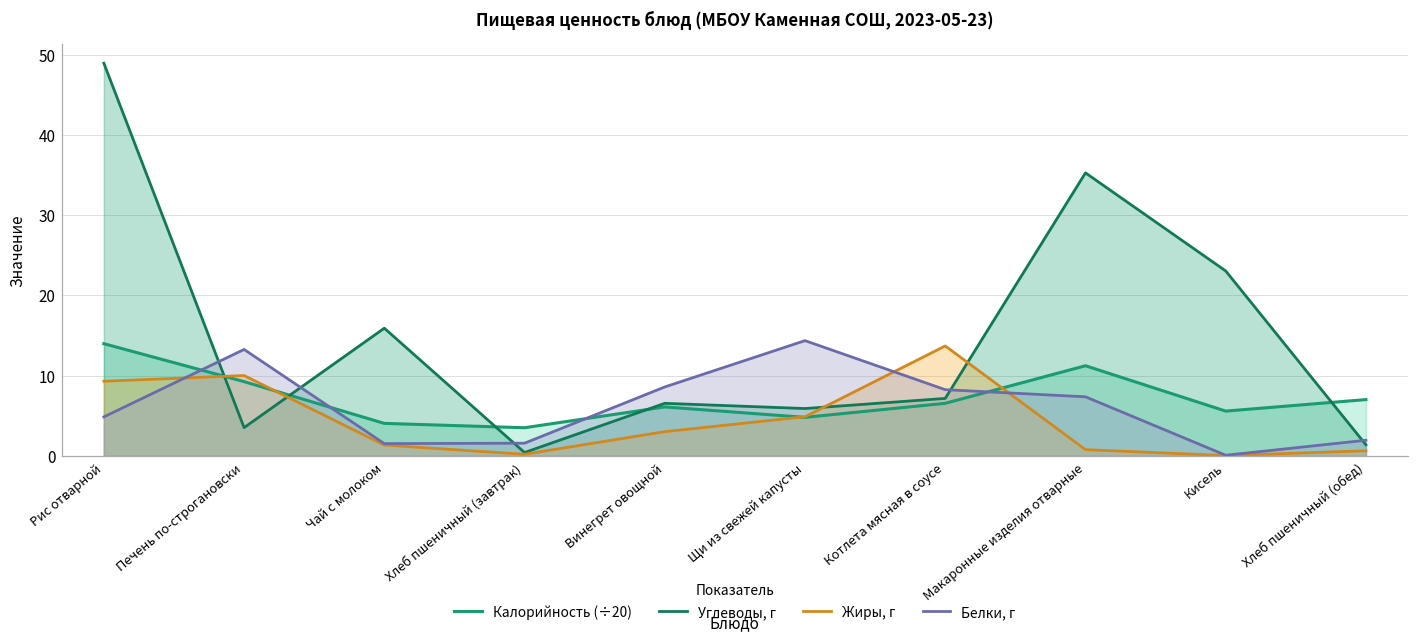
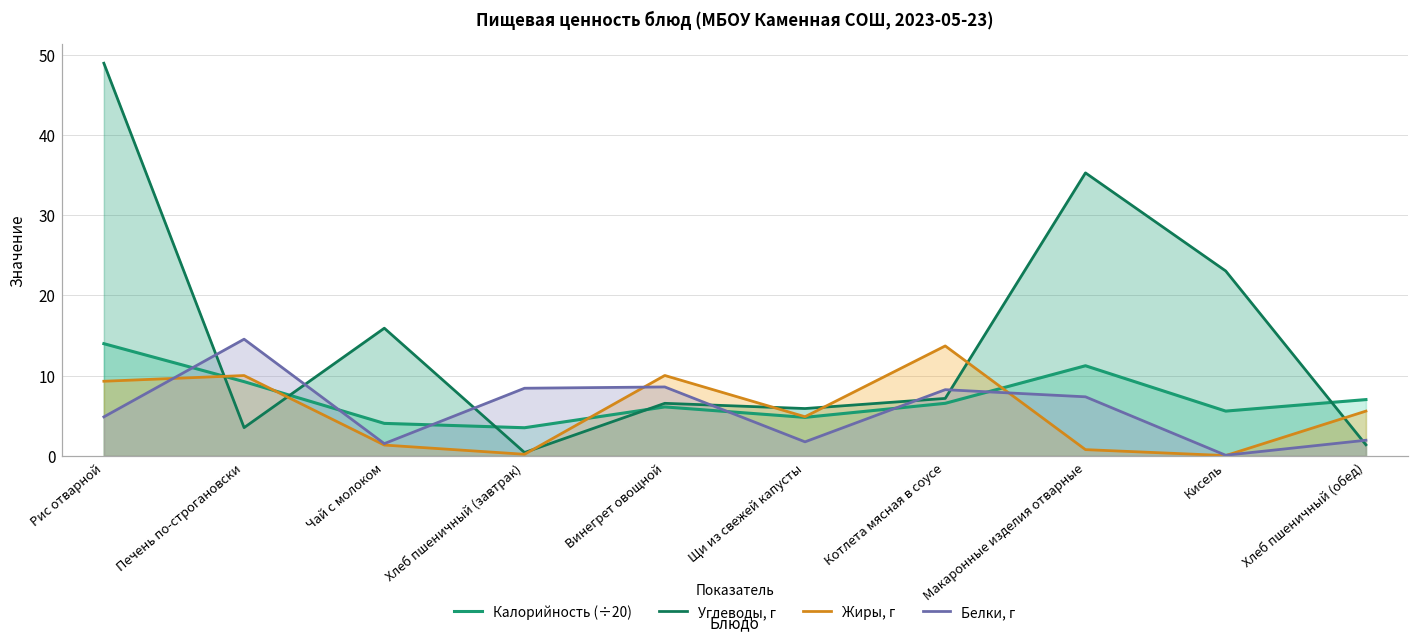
  {
    "Жиры, г": {
      "Рис отварной": 9,
      "Печень по-строгановски": 10,
-     "Винегрет овощной": 3,
+     "Винегрет овощной": 10,
      "Котлета мясная в соусе": 14,
      "Макаронные изделия отварные": 1,
-     "Хлеб пшеничный (обед)": 1
+     "Хлеб пшеничный (обед)": 6
    },
    "Белки, г": {
      "Рис отварной": 5,
-     "Печень по-строгановски": 13,
-     "Хлеб пшеничный (завтрак)": 2,
+     "Печень по-строгановски": 15,
+     "Хлеб пшеничный (завтрак)": 8,
      "Винегрет овощной": 9,
-     "Щи из свежей капусты": 14,
+     "Щи из свежей капусты": 2,
      "Котлета мясная в соусе": 8,
      "Макаронные изделия отварные": 7,
      "Хлеб пшеничный (обед)": 2
    }
  }
